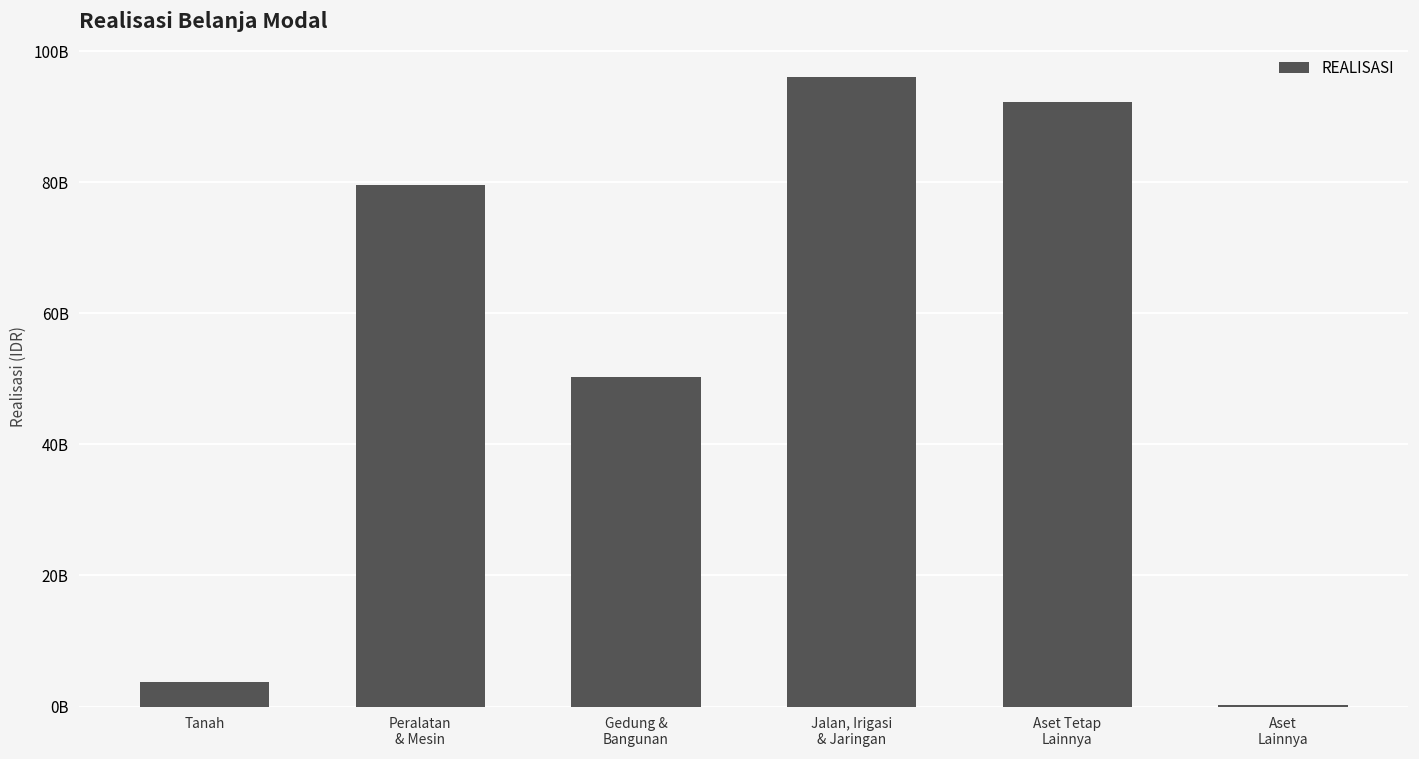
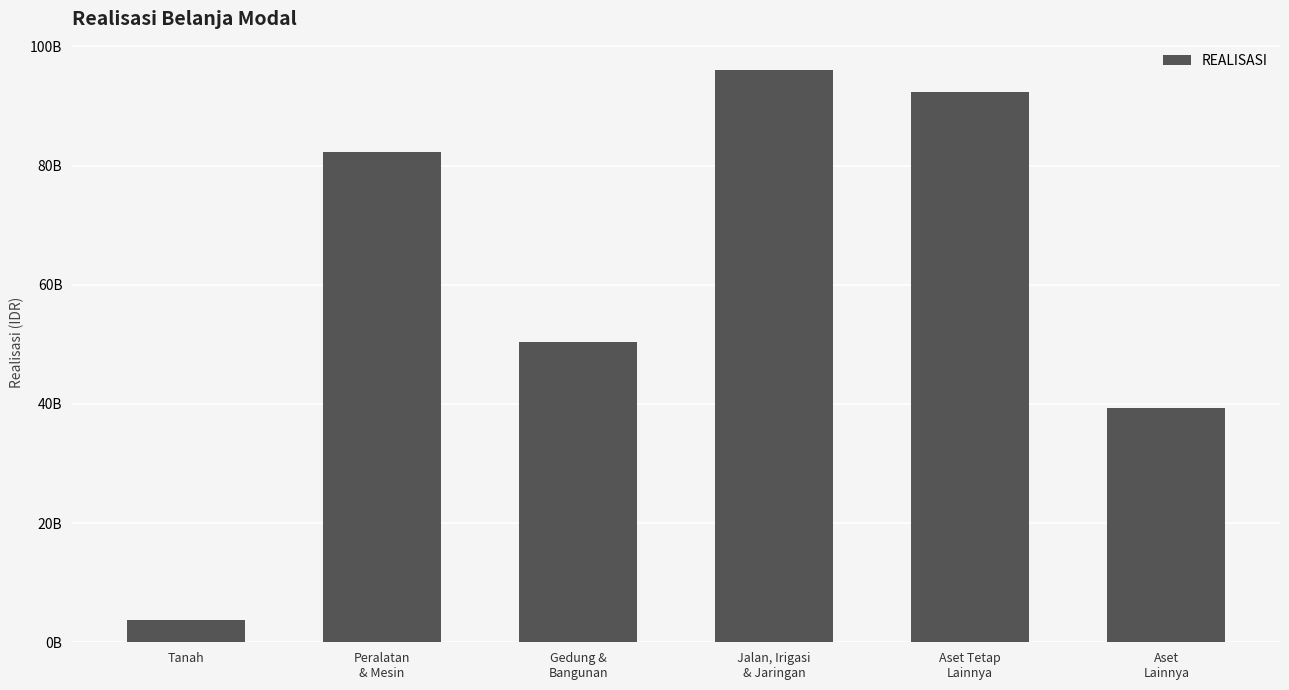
  {
    "Tanah": 4000000000,
-   "Peralatan & Mesin": 80000000000,
+   "Peralatan & Mesin": 82000000000,
    "Gedung & Bangunan": 50000000000,
    "Jalan, Irigasi & Jaringan": 96000000000,
    "Aset Tetap Lainnya": 92000000000,
-   "Aset Lainnya": 0
+   "Aset Lainnya": 39000000000
  }
